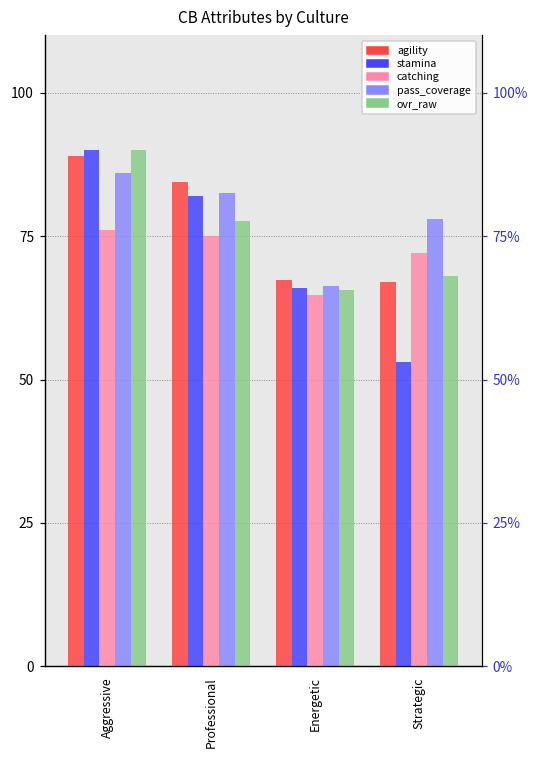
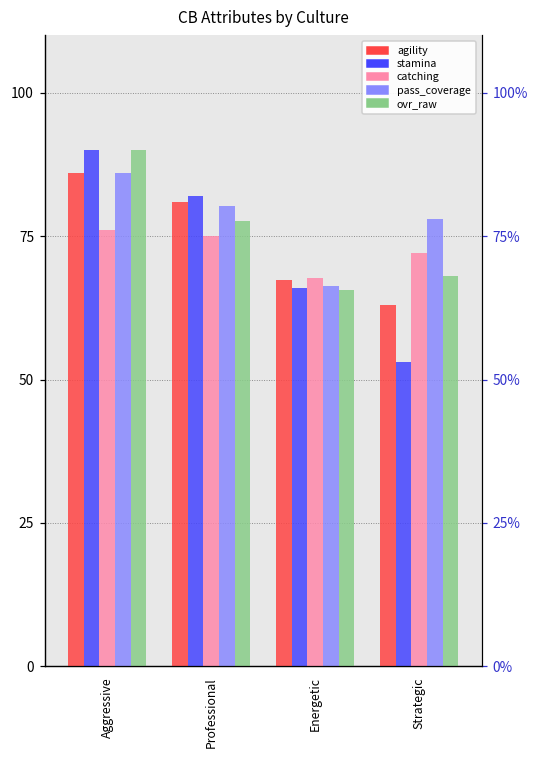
  {
    "agility": {
-     "Aggressive": 89,
-     "Professional": 84,
+     "Aggressive": 86,
+     "Professional": 81,
      "Energetic": 67,
-     "Strategic": 67
+     "Strategic": 63
    },
    "stamina": {
      "Aggressive": 90,
      "Professional": 82,
      "Energetic": 66,
      "Strategic": 53
    },
    "catching": {
      "Aggressive": 76,
      "Professional": 75,
-     "Energetic": 65,
+     "Energetic": 68,
      "Strategic": 72
    },
    "pass_coverage": {
      "Aggressive": 86,
-     "Professional": 83,
+     "Professional": 80,
      "Energetic": 66,
      "Strategic": 78
    },
    "ovr_raw": {
      "Aggressive": 90,
      "Professional": 78,
      "Energetic": 66,
      "Strategic": 68
    }
  }
